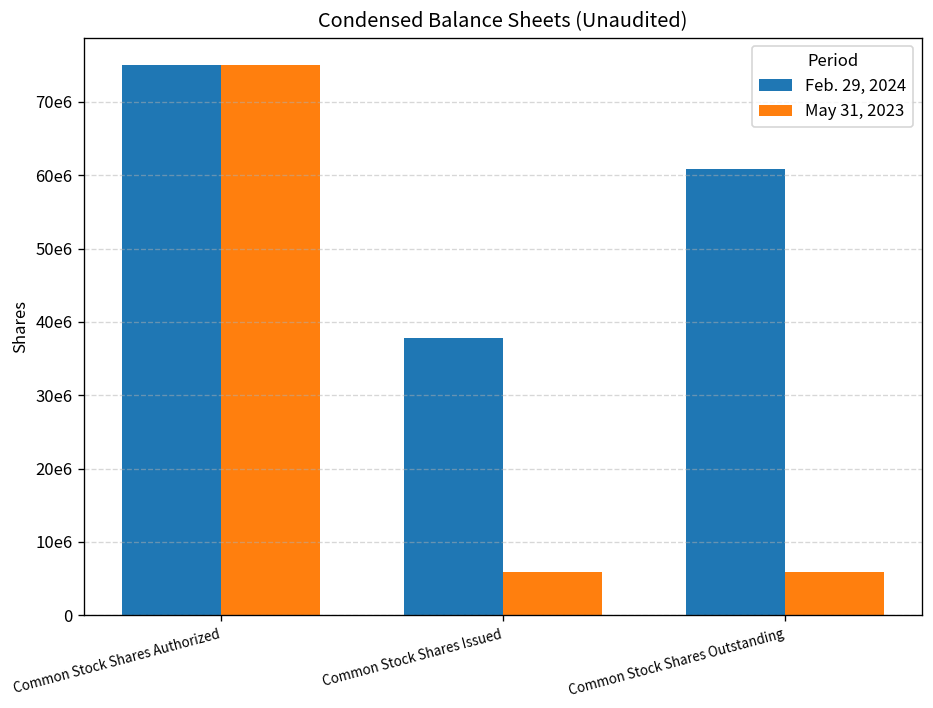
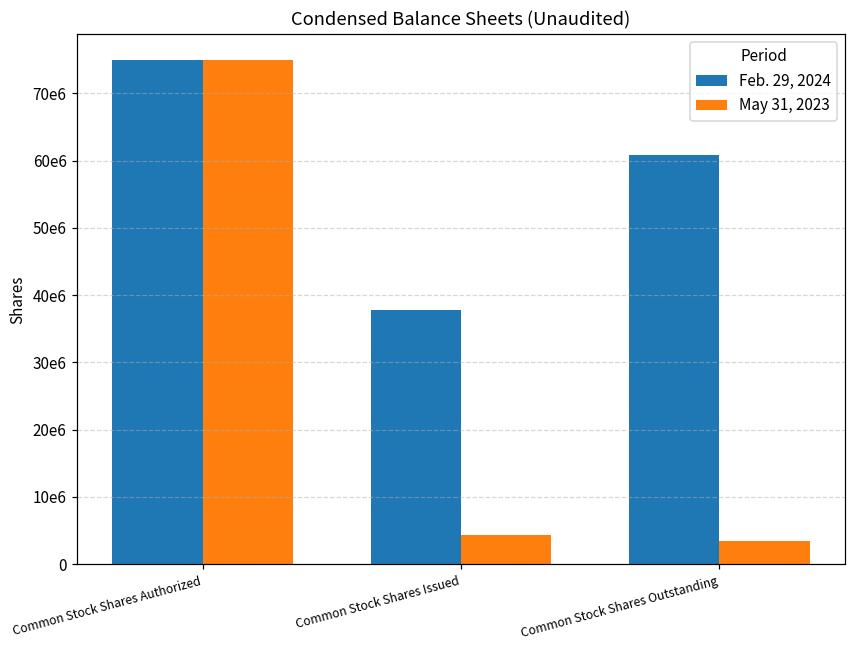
  {
    "Feb. 29, 2024": {
      "Common Stock Shares Authorized": 75000000,
      "Common Stock Shares Issued": 38000000,
      "Common Stock Shares Outstanding": 61000000
    },
    "May 31, 2023": {
      "Common Stock Shares Authorized": 75000000,
-     "Common Stock Shares Issued": 6000000,
-     "Common Stock Shares Outstanding": 6000000
+     "Common Stock Shares Issued": 4000000,
+     "Common Stock Shares Outstanding": 3000000
    }
  }
